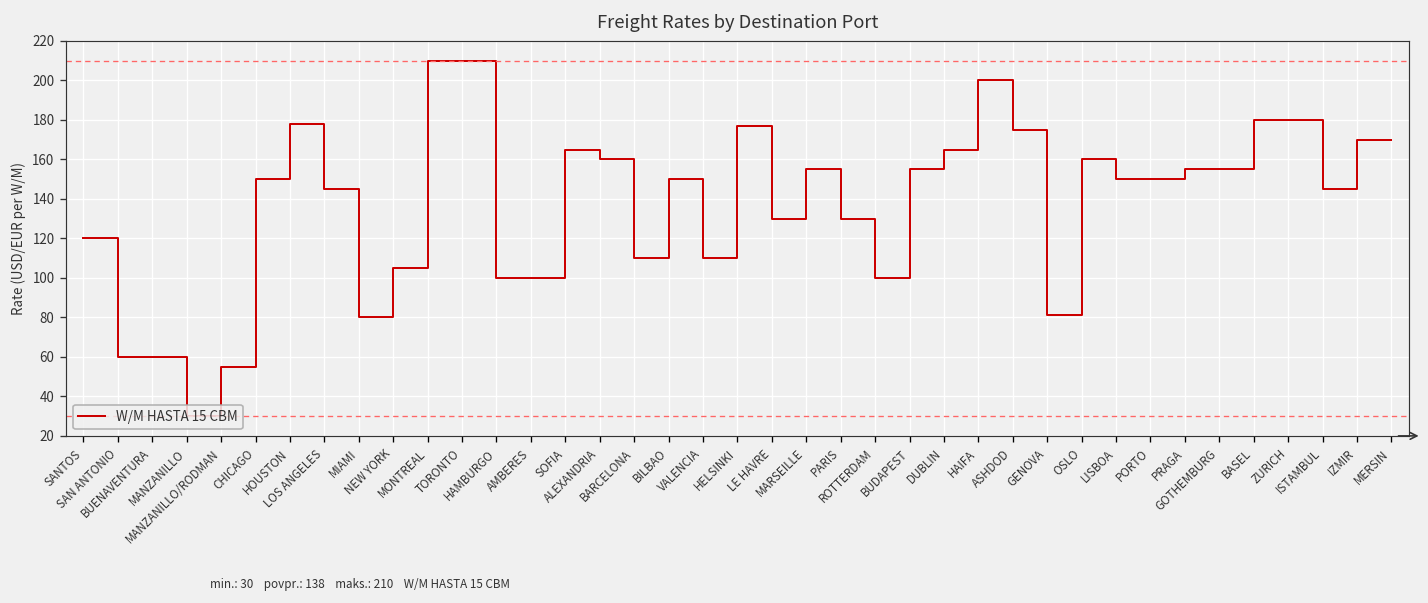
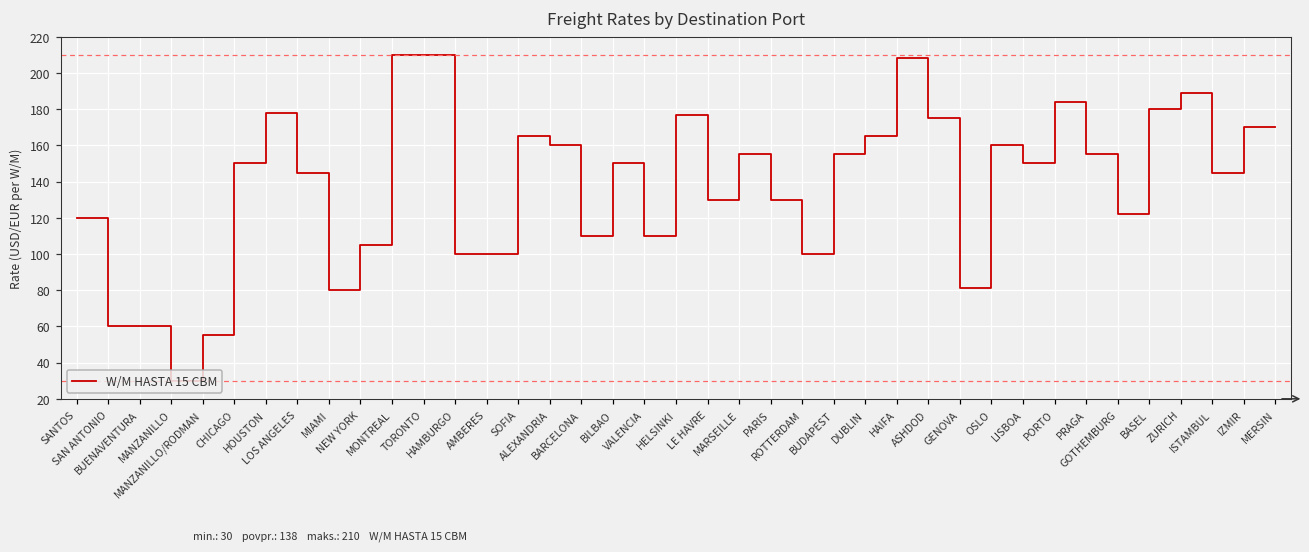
  {
    "SANTOS": 120,
    "SAN ANTONIO": 60,
    "BUENAVENTURA": 60,
    "MANZANILLO/RODMAN": 55,
    "CHICAGO": 150,
    "HOUSTON": 178,
    "LOS ANGELES": 145,
    "MIAMI": 80,
    "NEW YORK": 105,
    "MONTREAL": 210,
    "TORONTO": 210,
    "HAMBURGO": 100,
    "AMBERES": 100,
    "SOFIA": 165,
    "ALEXANDRIA": 160,
    "BARCELONA": 110,
    "BILBAO": 150,
    "VALENCIA": 110,
    "HELSINKI": 177,
    "LE HAVRE": 130,
    "MARSEILLE": 155,
    "PARIS": 130,
    "ROTTERDAM": 100,
    "BUDAPEST": 155,
    "DUBLIN": 165,
-   "HAIFA": 200,
+   "HAIFA": 208,
    "ASHDOD": 175,
    "GENOVA": 81,
    "OSLO": 160,
    "LISBOA": 150,
-   "PORTO": 150,
+   "PORTO": 184,
    "PRAGA": 155,
-   "GOTHEMBURG": 155,
+   "GOTHEMBURG": 122,
    "BASEL": 180,
-   "ZURICH": 180,
+   "ZURICH": 189,
    "ISTAMBUL": 145,
    "IZMIR": 170,
    "MERSIN": 170
  }
